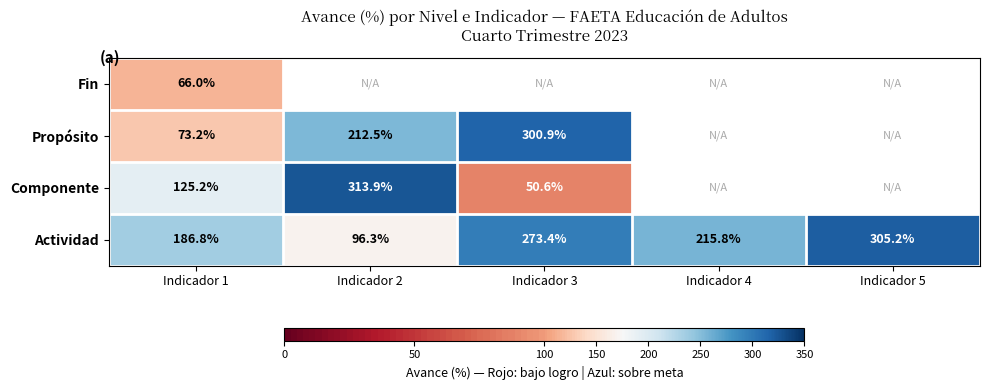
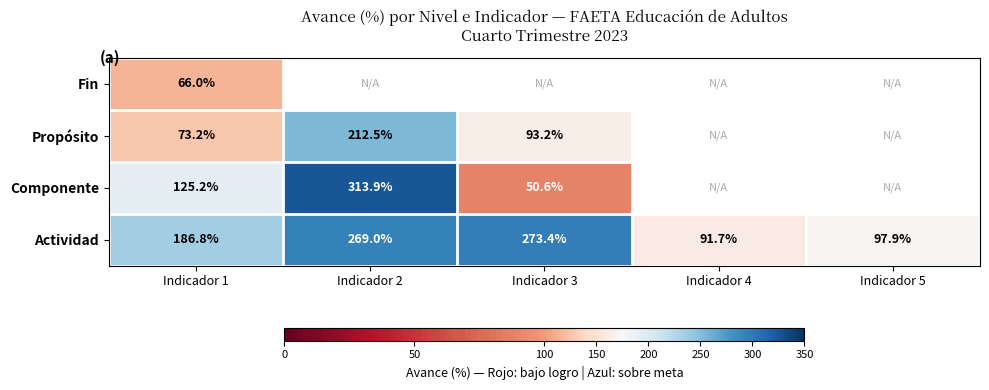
  {
    "Fin": {
      "Indicador 1": "66.0%"
    },
    "Propósito": {
      "Indicador 1": "73.2%",
      "Indicador 2": "212.5%",
-     "Indicador 3": "300.9%"
+     "Indicador 3": "93.2%"
    },
    "Componente": {
      "Indicador 1": "125.2%",
      "Indicador 2": "313.9%",
      "Indicador 3": "50.6%"
    },
    "Actividad": {
      "Indicador 1": "186.8%",
-     "Indicador 2": "96.3%",
+     "Indicador 2": "269.0%",
      "Indicador 3": "273.4%",
-     "Indicador 4": "215.8%",
-     "Indicador 5": "305.2%"
+     "Indicador 4": "91.7%",
+     "Indicador 5": "97.9%"
    }
  }
